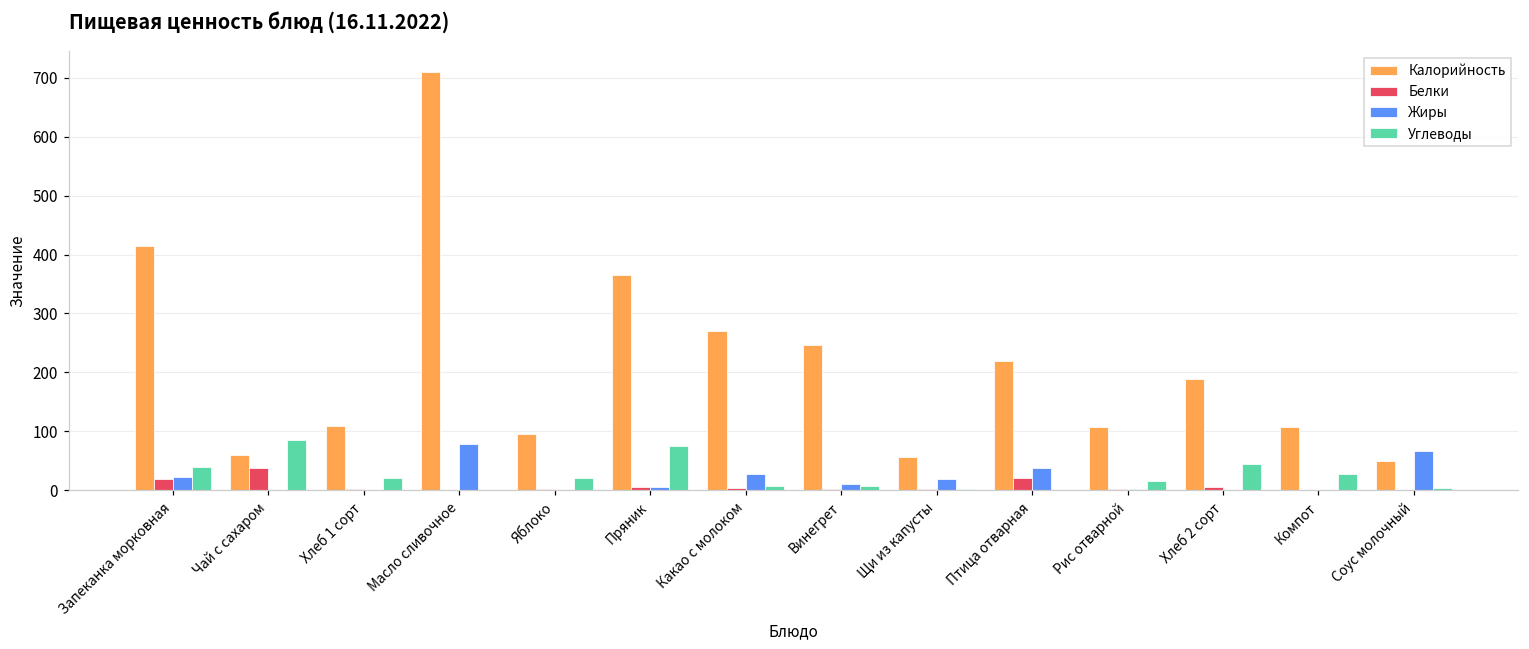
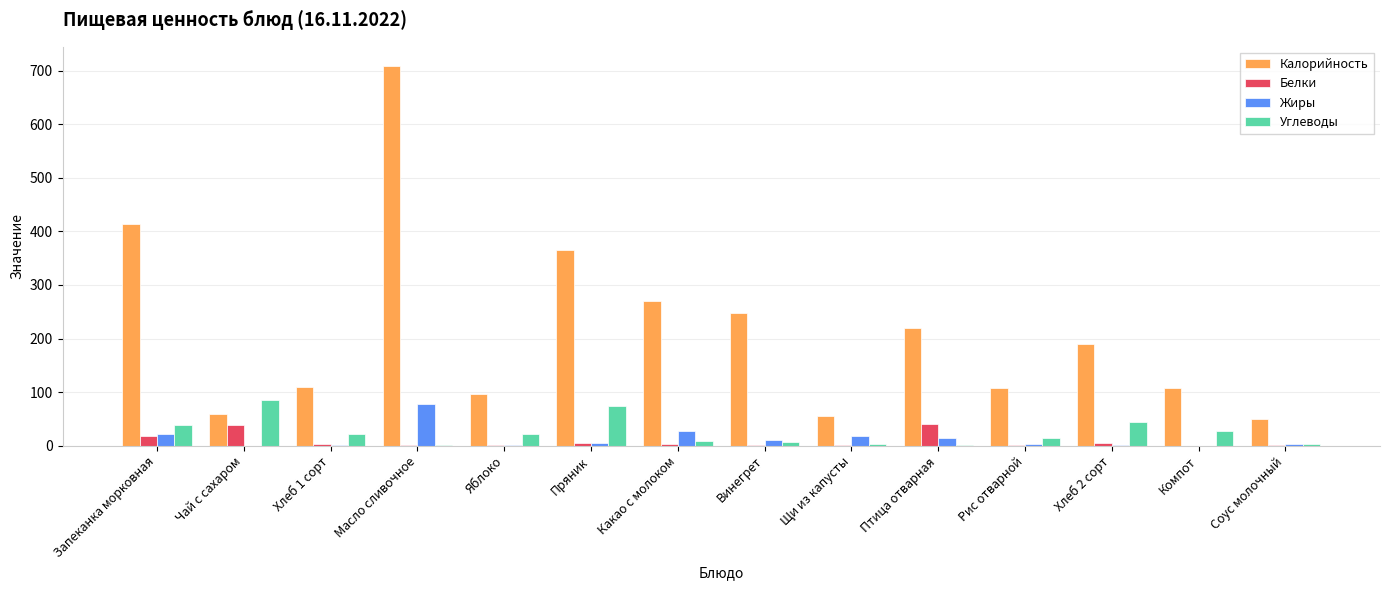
  {
    "Калорийность": {
      "Запеканка морковная": 410,
      "Чай с сахаром": 60,
      "Хлеб 1 сорт": 110,
      "Масло сливочное": 710,
      "Яблоко": 100,
      "Пряник": 370,
      "Какао с молоком": 270,
      "Винегрет": 250,
      "Щи из капусты": 60,
      "Птица отварная": 220,
      "Рис отварной": 110,
      "Хлеб 2 сорт": 190,
      "Компот": 110,
      "Соус молочный": 50
    },
    "Белки": {
      "Запеканка морковная": 20,
      "Чай с сахаром": 40,
      "Пряник": 10,
-     "Птица отварная": 20,
+     "Птица отварная": 40,
      "Хлеб 2 сорт": 10,
      "Компот": 0
    },
    "Жиры": {
      "Запеканка морковная": 20,
      "Чай с сахаром": 0,
      "Масло сливочное": 80,
      "Пряник": 10,
      "Какао с молоком": 30,
      "Винегрет": 10,
      "Щи из капусты": 20,
-     "Птица отварная": 40,
+     "Птица отварная": 20,
      "Компот": 0,
-     "Соус молочный": 70
+     "Соус молочный": 0
    },
    "Углеводы": {
      "Запеканка морковная": 40,
      "Чай с сахаром": 90,
      "Хлеб 1 сорт": 20,
      "Яблоко": 20,
      "Пряник": 80,
      "Какао с молоком": 10,
      "Винегрет": 10,
      "Рис отварной": 20,
      "Хлеб 2 сорт": 40,
      "Компот": 30
    }
  }
